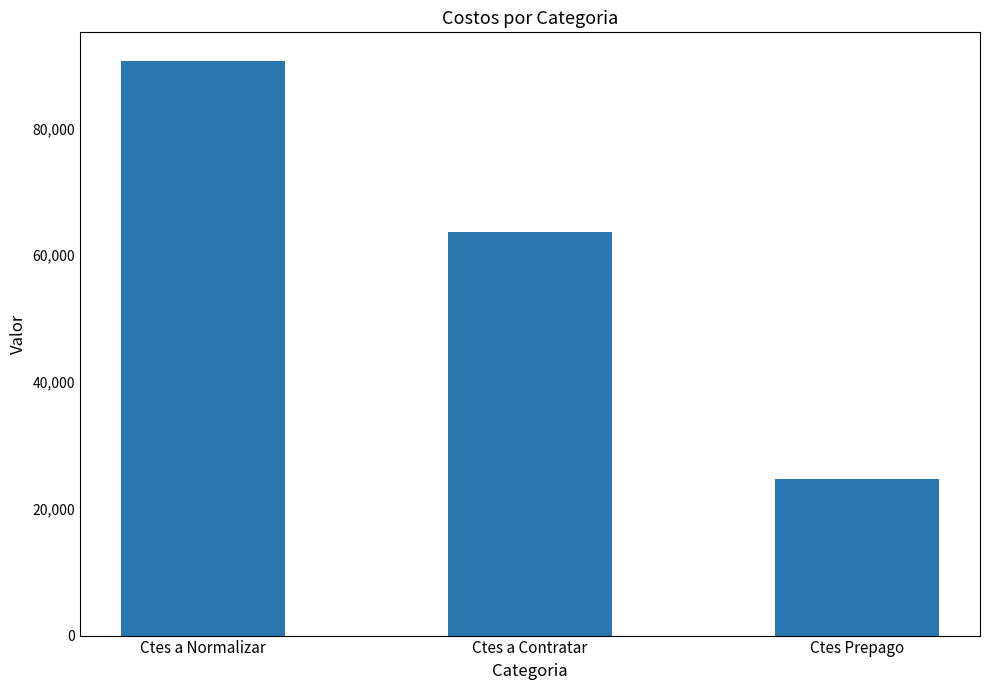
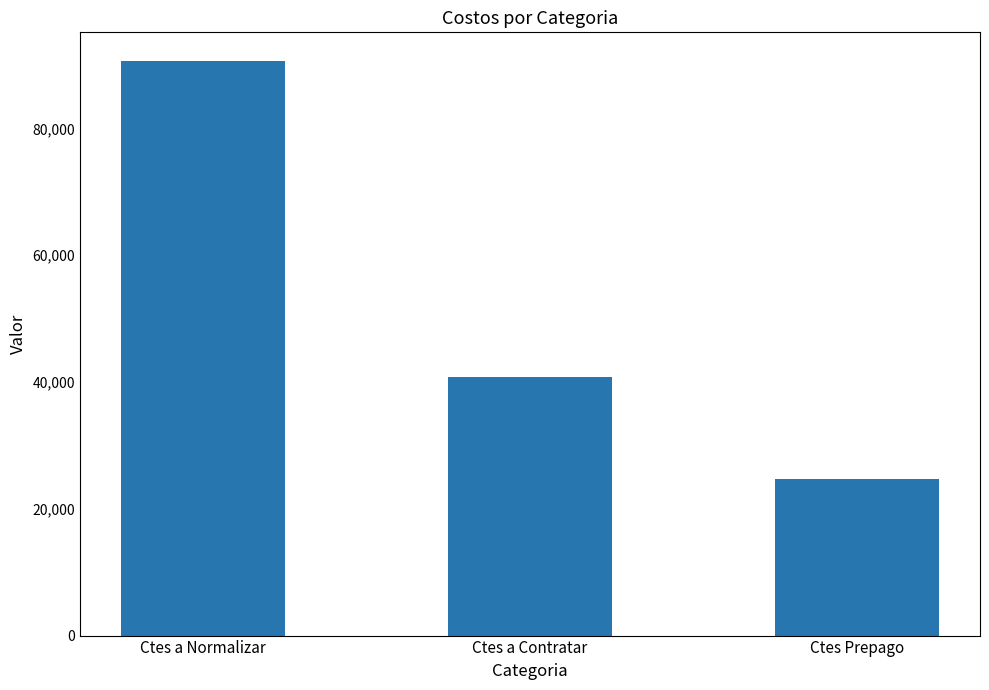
  {
    "Ctes a Normalizar": "91,000",
-   "Ctes a Contratar": "64,000",
+   "Ctes a Contratar": "41,000",
    "Ctes Prepago": "25,000"
  }
